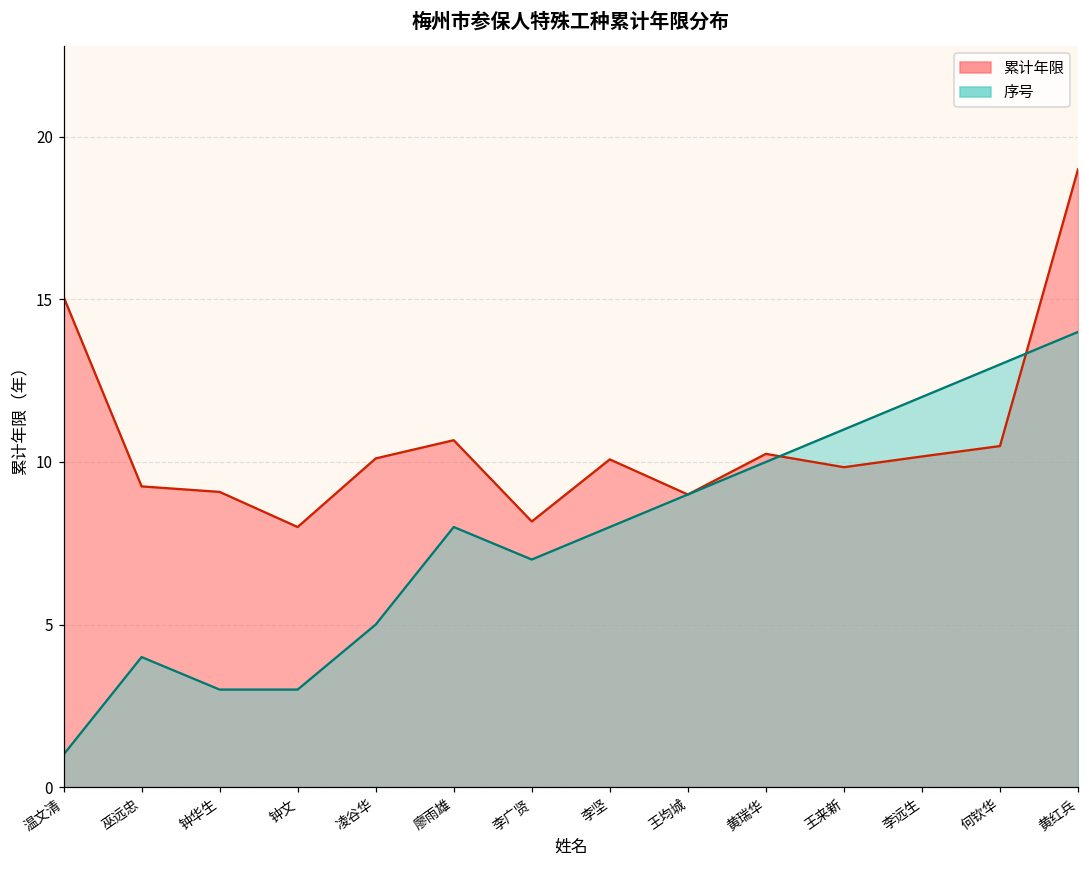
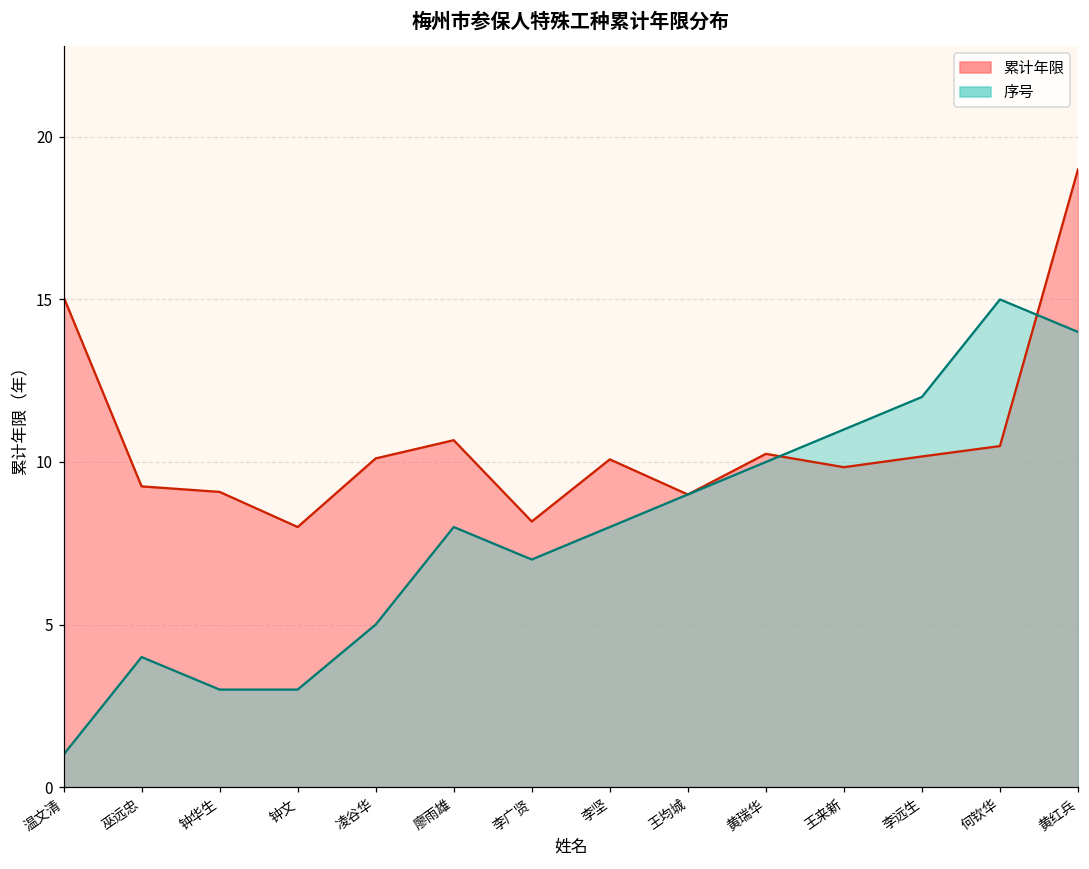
  {
    "累计年限": {
      "温文清": 15,
      "巫远忠": 9.3,
      "钟华生": 9,
      "钟文": 8,
      "凌谷华": 10.1,
      "廖雨雄": 10.7,
      "李广贤": 8.2,
      "李坚": 10,
      "黄瑞华": 10.3,
      "王来新": 9.8,
      "李远生": 10.2,
      "何钦华": 10.5,
      "黄红兵": 19
    },
    "序号": {
      "温文清": 1,
      "巫远忠": 4,
      "钟华生": 3,
      "钟文": 3,
      "凌谷华": 5,
      "廖雨雄": 8,
      "李广贤": 7,
      "李坚": 8,
      "黄瑞华": 10,
      "王来新": 11,
      "李远生": 12,
-     "何钦华": 13,
+     "何钦华": 15,
      "黄红兵": 14
    }
  }
